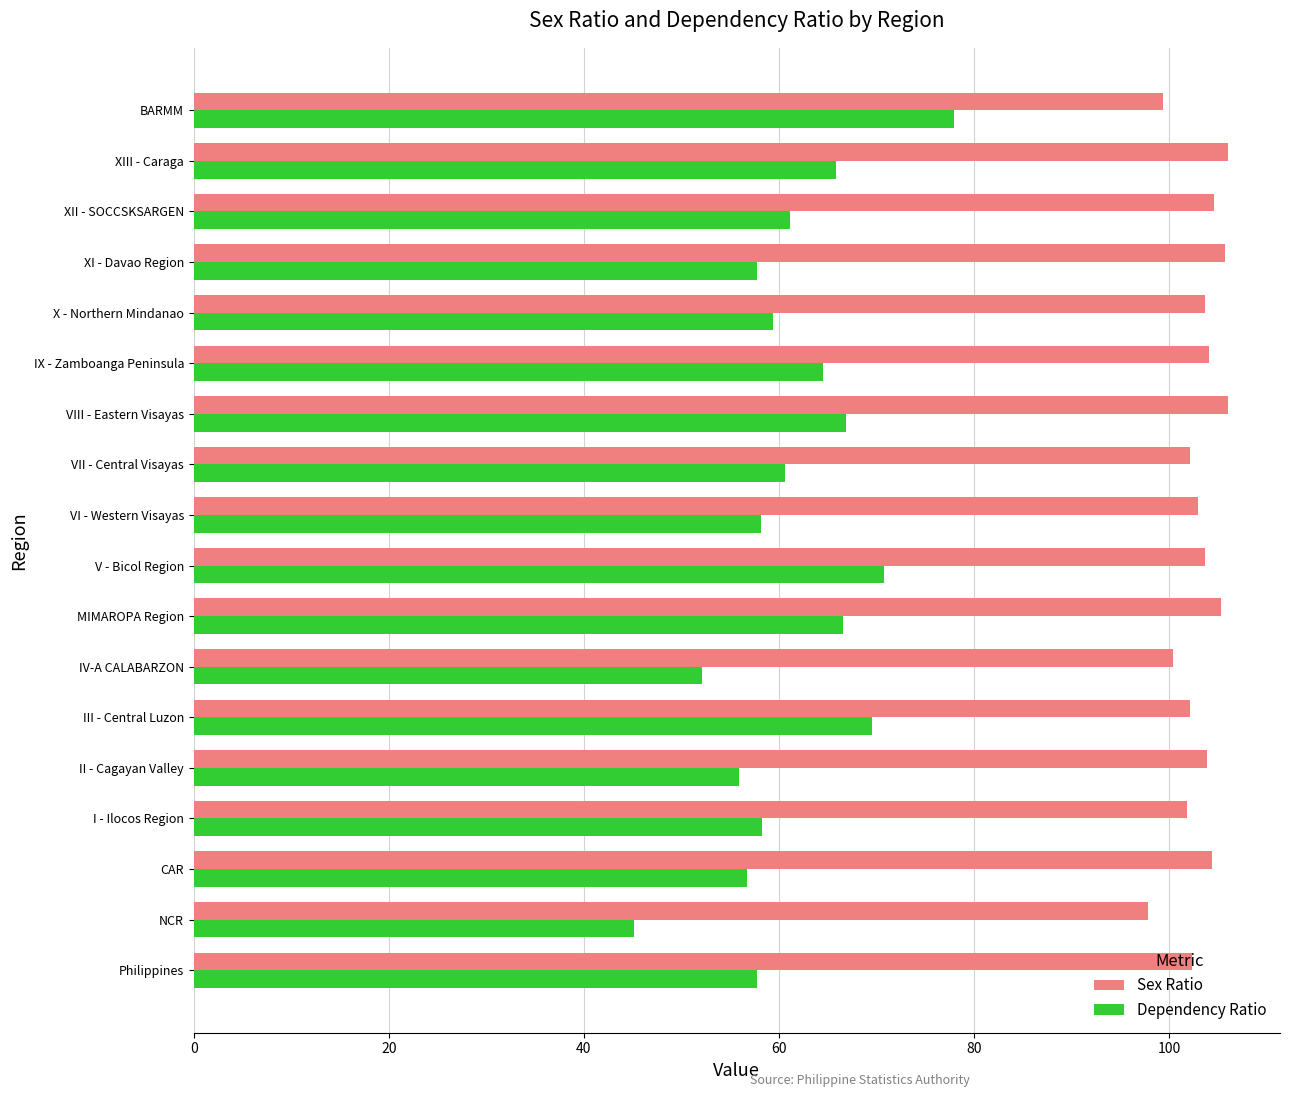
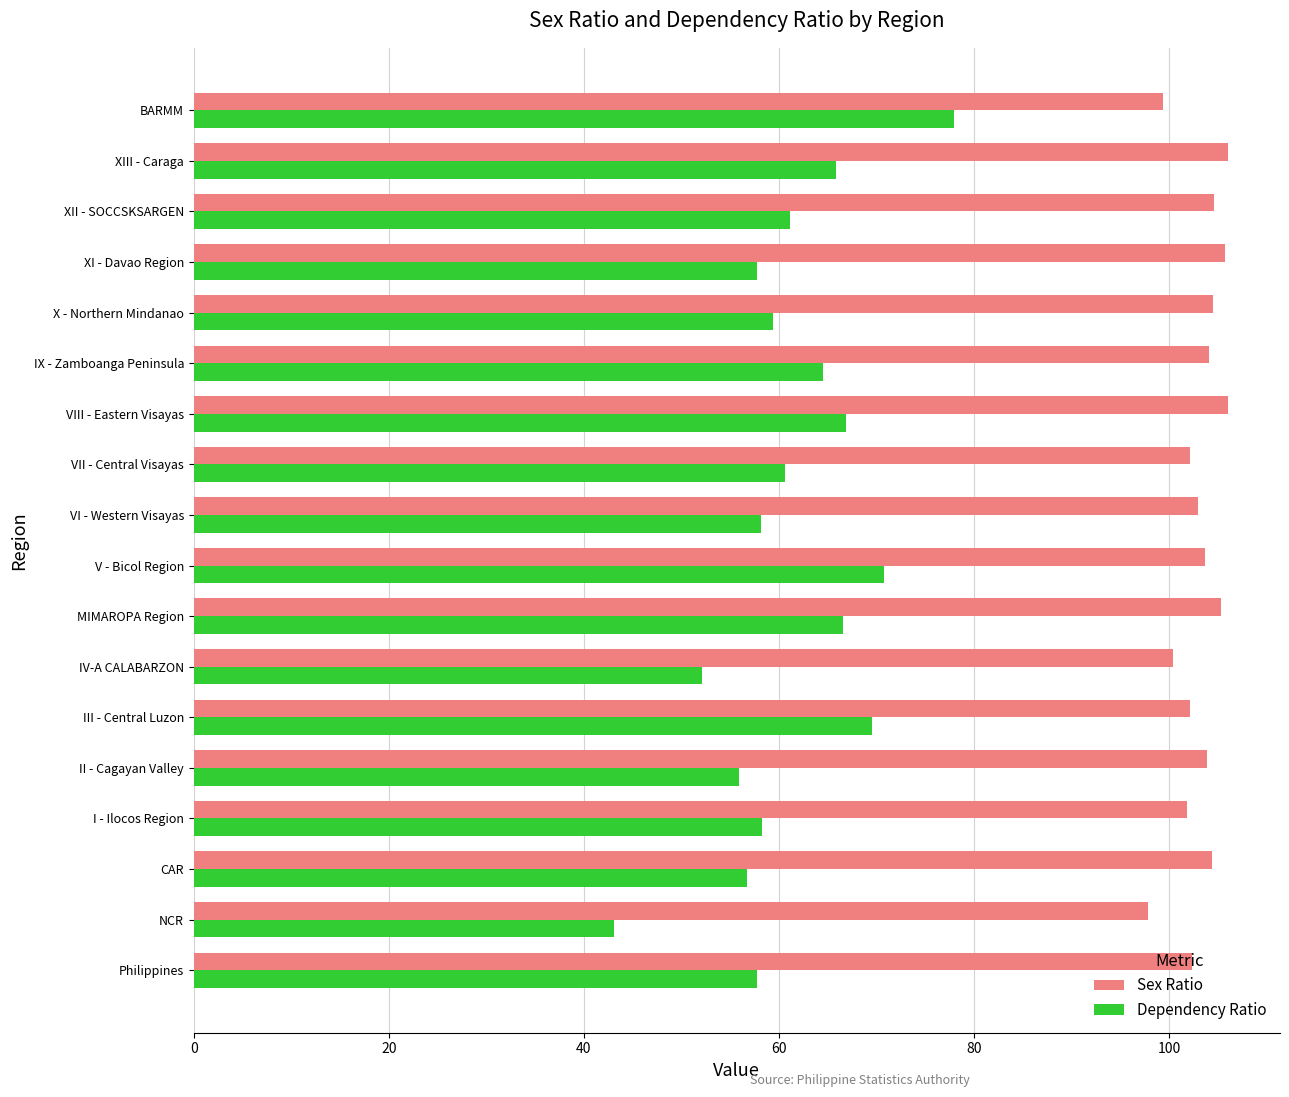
  {
    "Sex Ratio": {
      "BARMM": 99,
      "XIII - Caraga": 106,
      "XII - SOCCSKSARGEN": 105,
      "XI - Davao Region": 106,
-     "X - Northern Mindanao": 103.7,
+     "X - Northern Mindanao": 104.5,
      "IX - Zamboanga Peninsula": 104,
      "VIII - Eastern Visayas": 106,
      "VII - Central Visayas": 102,
      "VI - Western Visayas": 103,
      "V - Bicol Region": 104,
      "MIMAROPA Region": 105,
      "IV-A CALABARZON": 100,
      "III - Central Luzon": 102,
      "II - Cagayan Valley": 104,
      "I - Ilocos Region": 102,
      "CAR": 104,
      "NCR": 98,
      "Philippines": 102
    },
    "Dependency Ratio": {
      "BARMM": 78,
      "XIII - Caraga": 66,
      "XII - SOCCSKSARGEN": 61,
      "XI - Davao Region": 58,
      "X - Northern Mindanao": 59,
      "IX - Zamboanga Peninsula": 65,
      "VIII - Eastern Visayas": 67,
      "VII - Central Visayas": 61,
      "VI - Western Visayas": 58,
      "V - Bicol Region": 71,
      "MIMAROPA Region": 67,
      "IV-A CALABARZON": 52,
      "III - Central Luzon": 69,
      "II - Cagayan Valley": 56,
      "I - Ilocos Region": 58,
      "CAR": 57,
-     "NCR": 45,
+     "NCR": 43,
      "Philippines": 58
    }
  }
